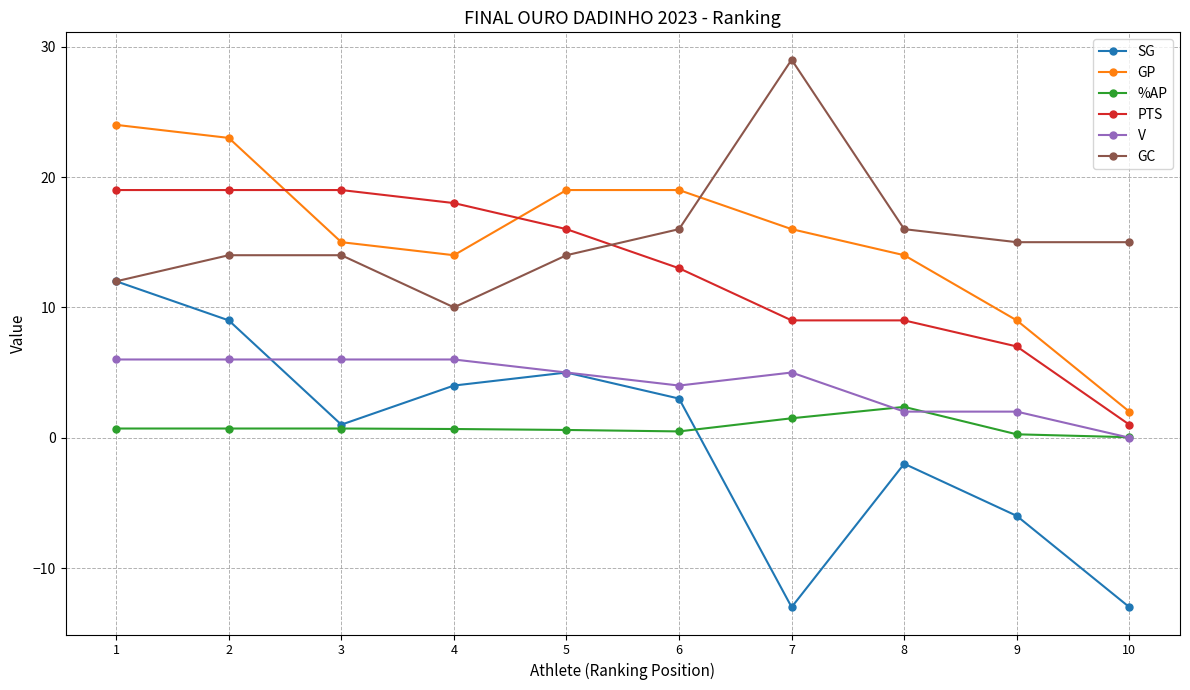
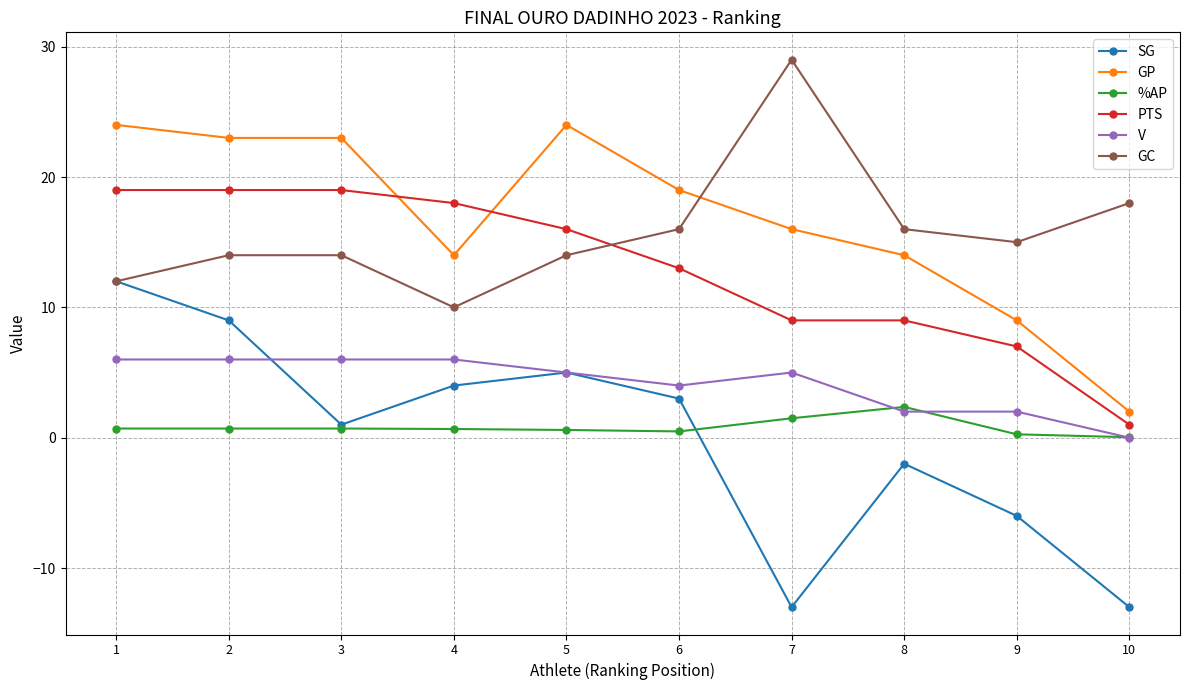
  {
    "SG": {
      "2": 9,
      "3": 1,
      "4": 4,
      "6": 3,
      "7": -13,
      "8": -2,
      "9": -6,
      "10": -13
    },
    "GP": {
      "1": 24,
      "2": 23,
-     "3": 15,
+     "3": 23,
      "4": 14,
-     "5": 19,
+     "5": 24,
      "6": 19,
      "7": 16,
      "8": 14,
      "9": 9,
      "10": 2
    },
    "%AP": {
      "1": 0.7,
      "2": 0.7,
      "3": 0.7,
      "4": 0.7,
      "5": 0.6,
      "6": 0.5,
      "7": 1.5,
      "8": 2.4,
      "9": 0.3
    },
    "PTS": {
      "1": 19,
      "2": 19,
      "3": 19,
      "4": 18,
      "5": 16,
      "6": 13,
      "7": 9,
      "8": 9,
      "9": 7,
      "10": 1
    },
    "V": {
      "1": 6,
      "2": 6,
      "3": 6,
      "4": 6,
      "6": 4,
      "7": 5,
      "8": 2,
      "9": 2
    },
    "GC": {
      "2": 14,
      "3": 14,
      "4": 10,
      "5": 14,
      "6": 16,
      "7": 29,
      "8": 16,
      "9": 15,
-     "10": 15
+     "10": 18
    }
  }
